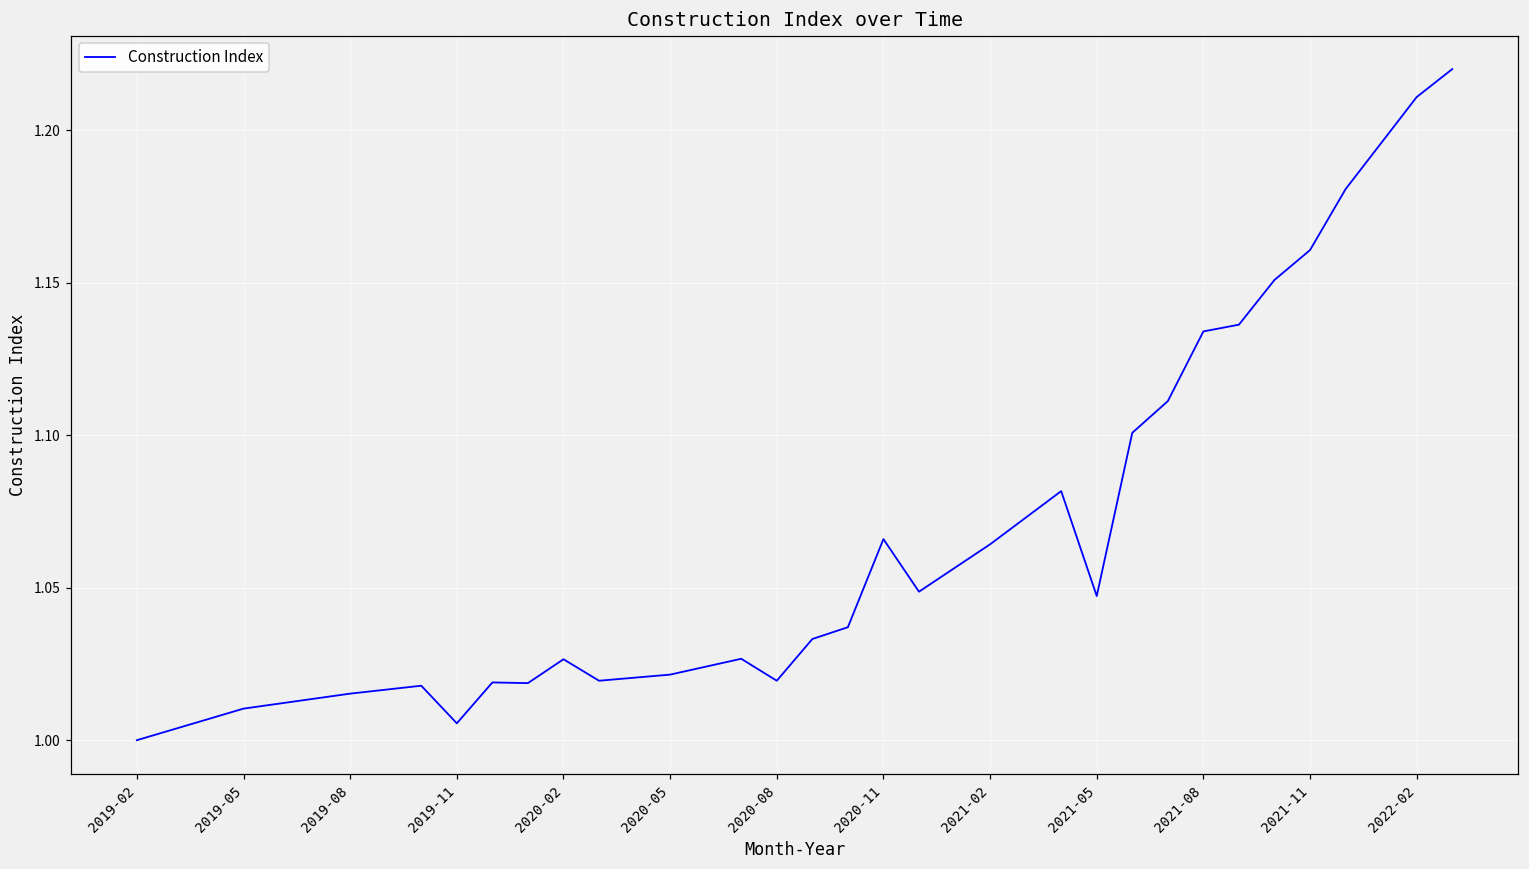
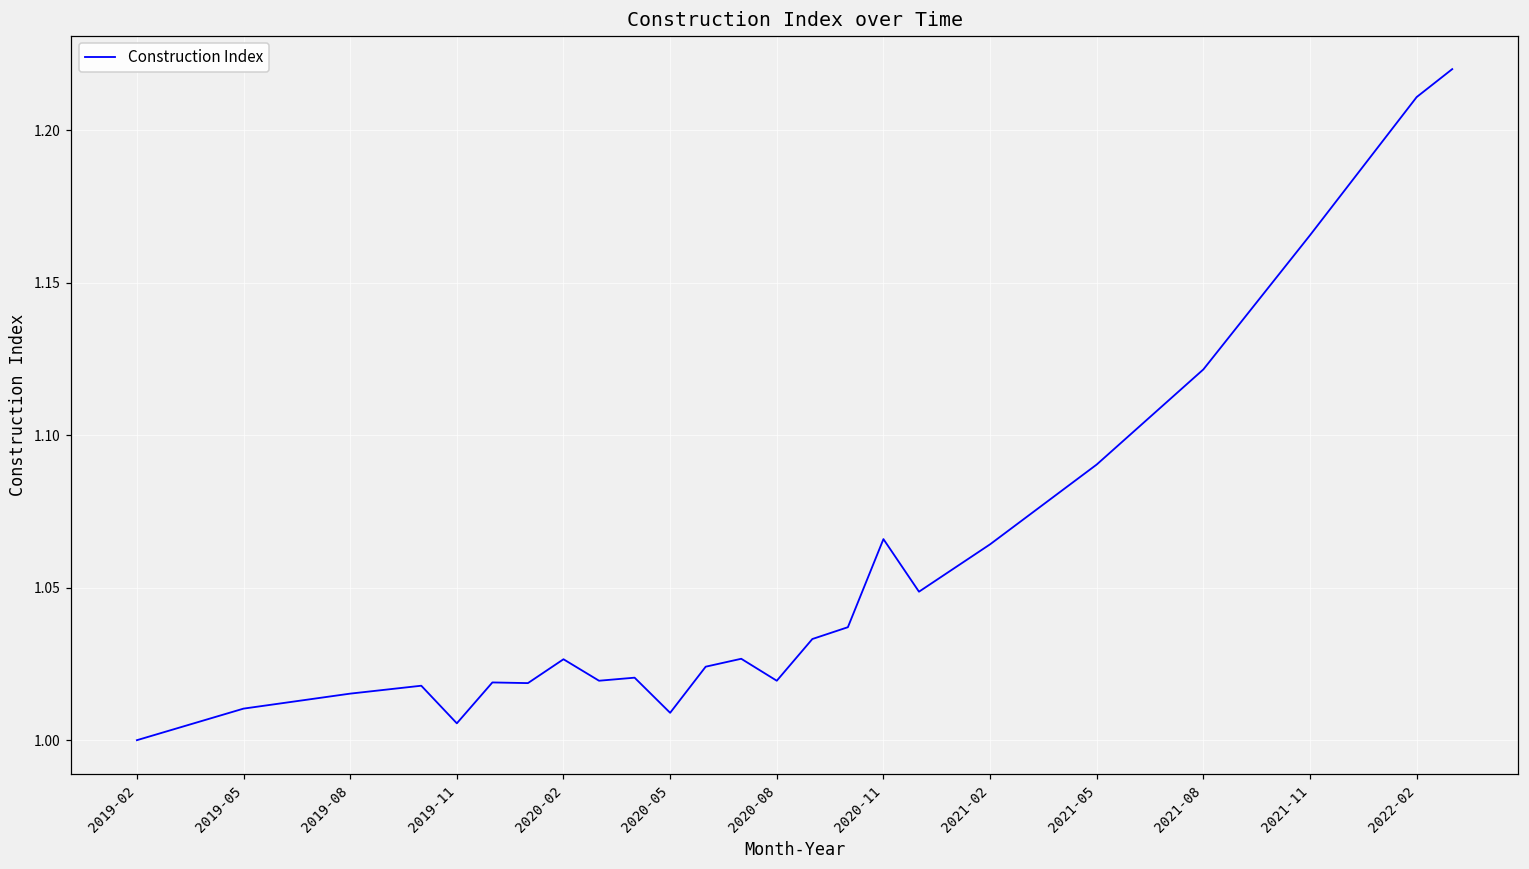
  {
    "2019-02": 1.000,
    "2019-05": 1.010,
    "2019-08": 1.015,
    "2019-11": 1.006,
    "2020-02": 1.027,
-   "2020-05": 1.021,
+   "2020-05": 1.009,
    "2020-08": 1.019,
    "2020-11": 1.066,
    "2021-02": 1.064,
-   "2021-05": 1.047,
-   "2021-08": 1.134,
-   "2021-11": 1.161,
+   "2021-05": 1.090,
+   "2021-08": 1.122,
+   "2021-11": 1.166,
    "2022-02": 1.211
  }
